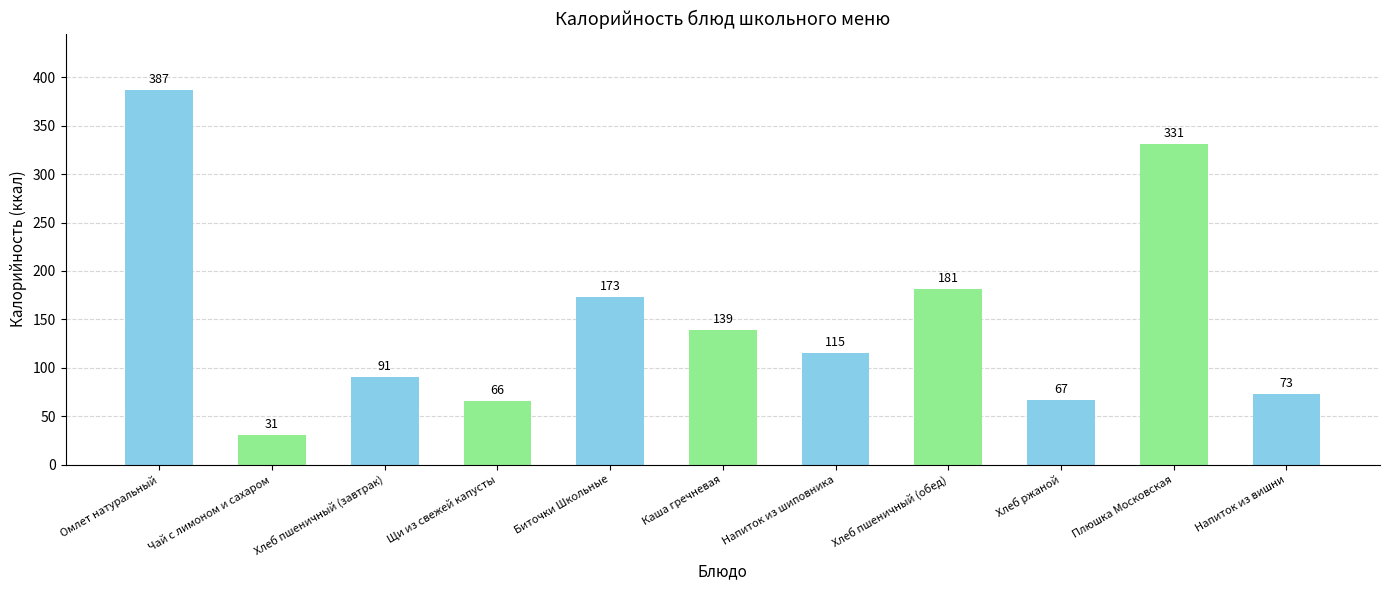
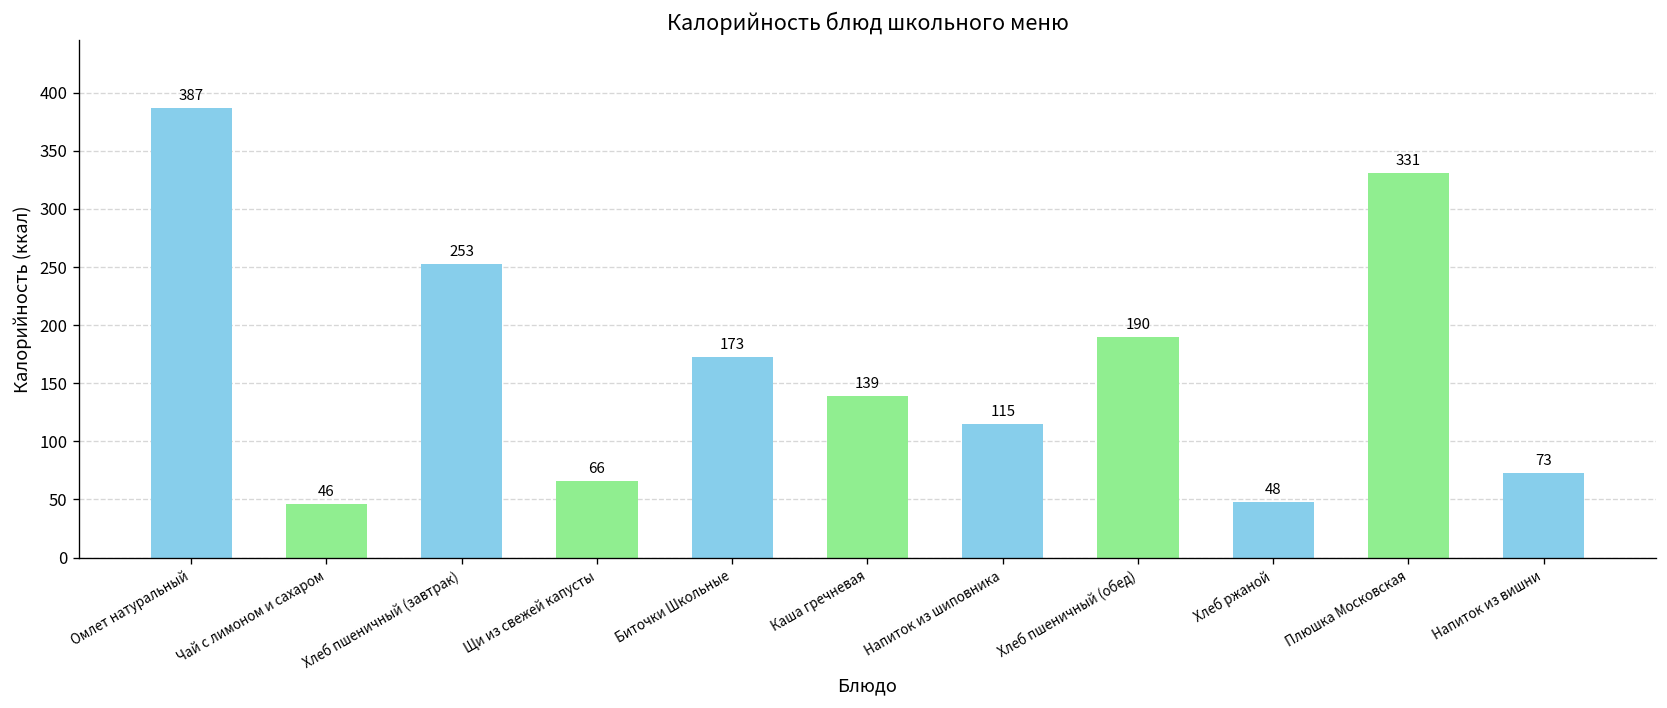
  {
    "Омлет натуральный": 387,
-   "Чай с лимоном и сахаром": 31,
-   "Хлеб пшеничный (завтрак)": 91,
+   "Чай с лимоном и сахаром": 46,
+   "Хлеб пшеничный (завтрак)": 253,
    "Щи из свежей капусты": 66,
    "Биточки Школьные": 173,
    "Каша гречневая": 139,
    "Напиток из шиповника": 115,
-   "Хлеб пшеничный (обед)": 181,
-   "Хлеб ржаной": 67,
+   "Хлеб пшеничный (обед)": 190,
+   "Хлеб ржаной": 48,
    "Плюшка Московская": 331,
    "Напиток из вишни": 73
  }
